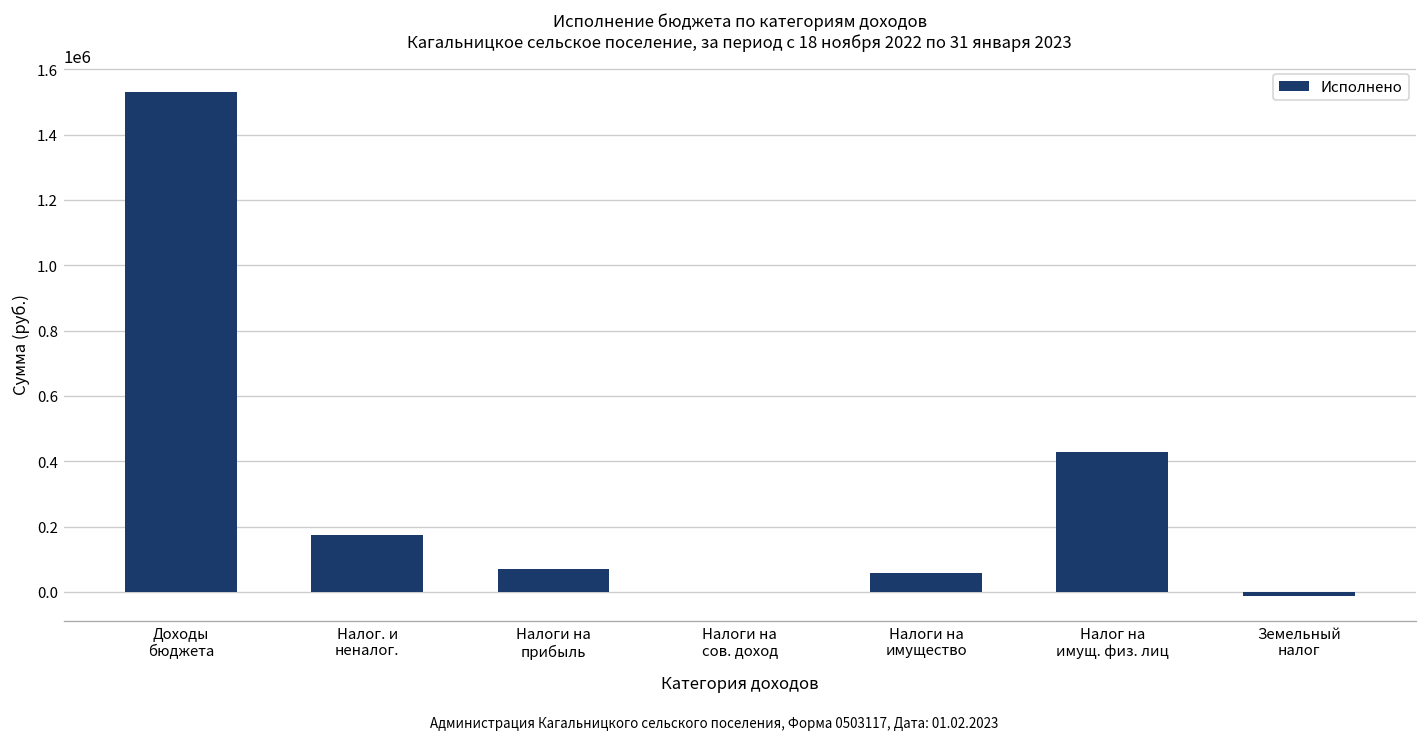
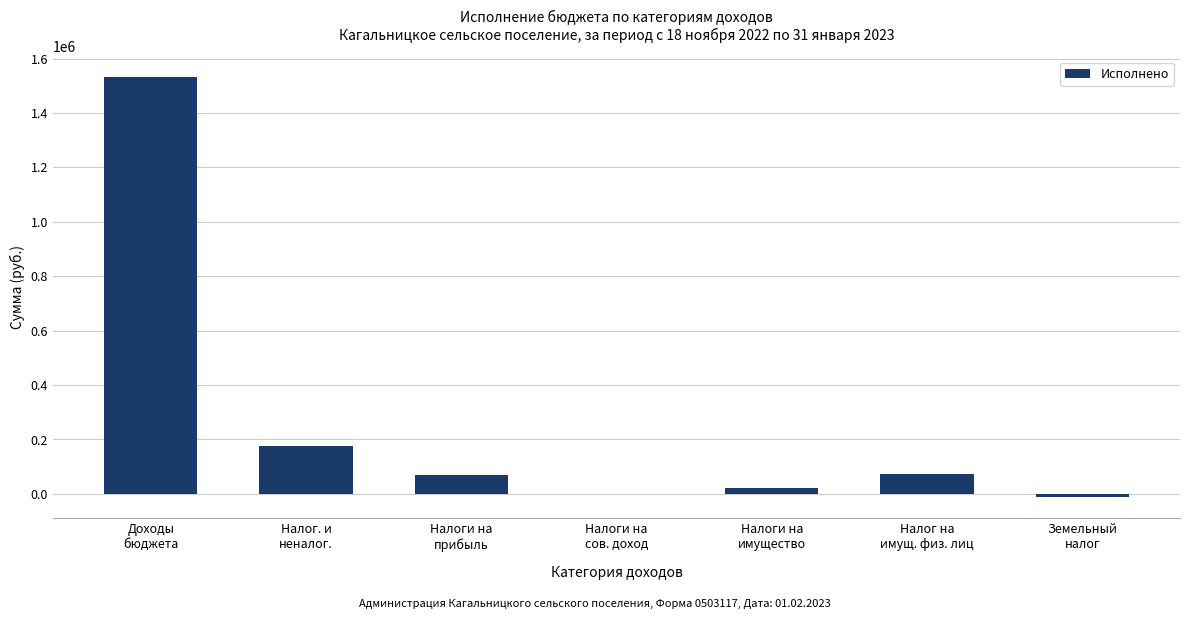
  {
    "Доходы бюджета": 1530000,
    "Налог. и неналог.": 170000,
    "Налоги на прибыль": 70000,
    "Налоги на сов. доход": 0,
-   "Налоги на имущество": 60000,
-   "Налог на имущ. физ. лиц": 430000,
+   "Налоги на имущество": 20000,
+   "Налог на имущ. физ. лиц": 70000,
    "Земельный налог": -10000
  }
